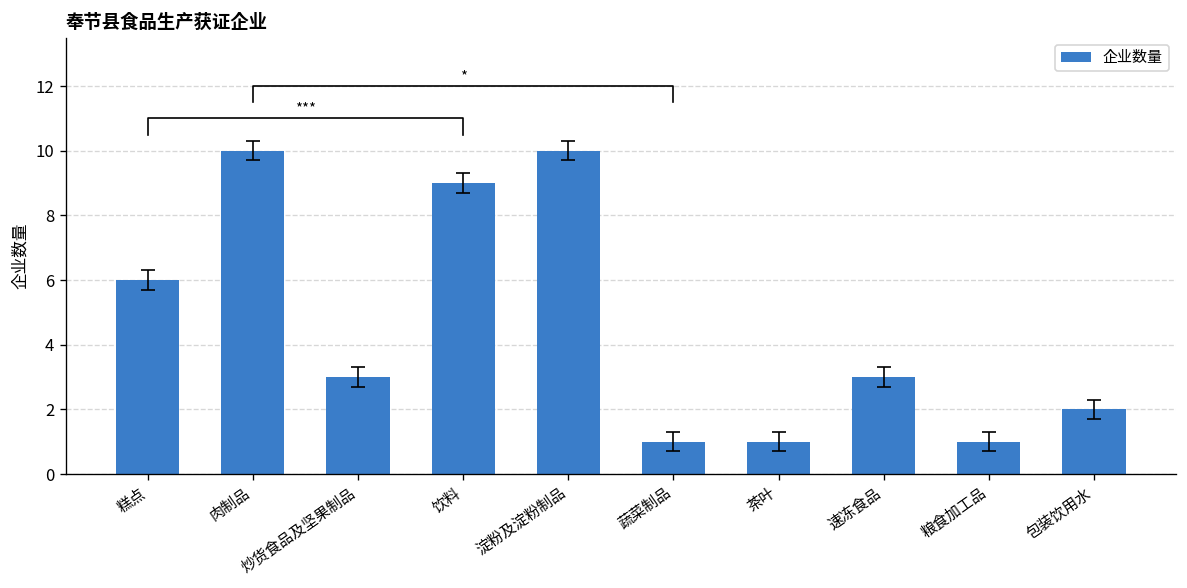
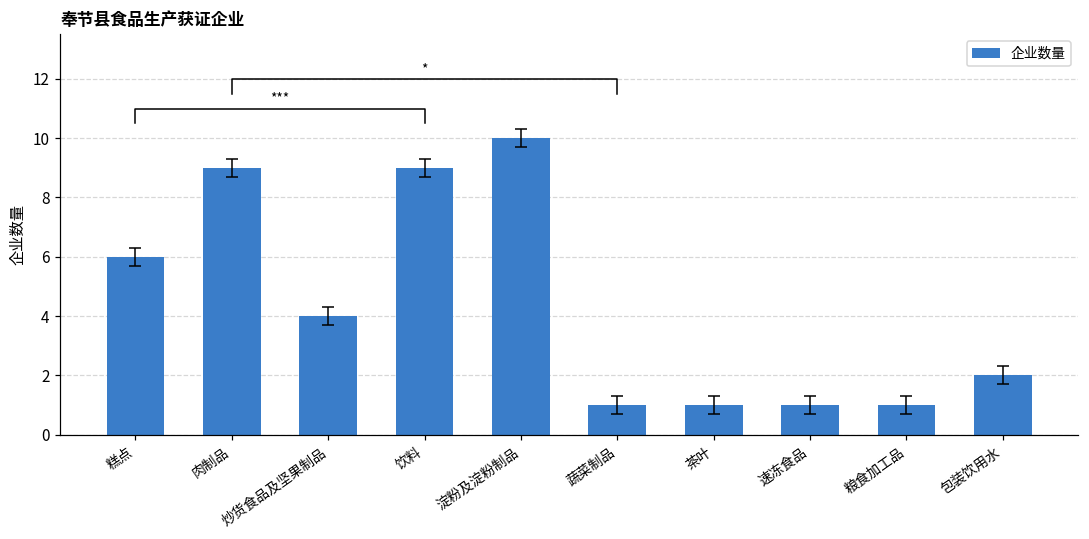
  {
    "企业数量": {
      "糕点": 6,
-     "肉制品": 10,
-     "炒货食品及坚果制品": 3,
+     "肉制品": 9,
+     "炒货食品及坚果制品": 4,
      "饮料": 9,
      "淀粉及淀粉制品": 10,
      "蔬菜制品": 1,
      "茶叶": 1,
-     "速冻食品": 3,
+     "速冻食品": 1,
      "粮食加工品": 1,
      "包装饮用水": 2
    }
  }
